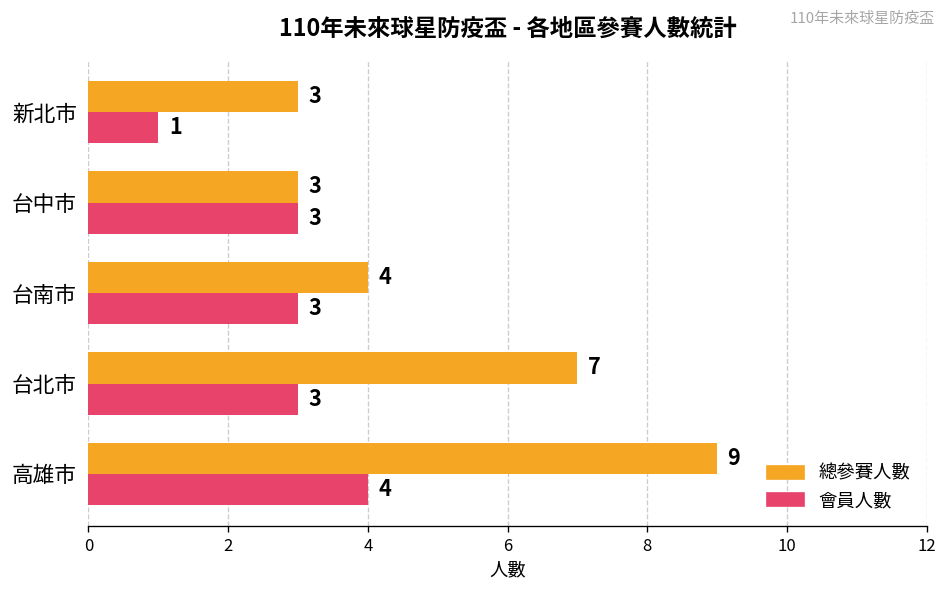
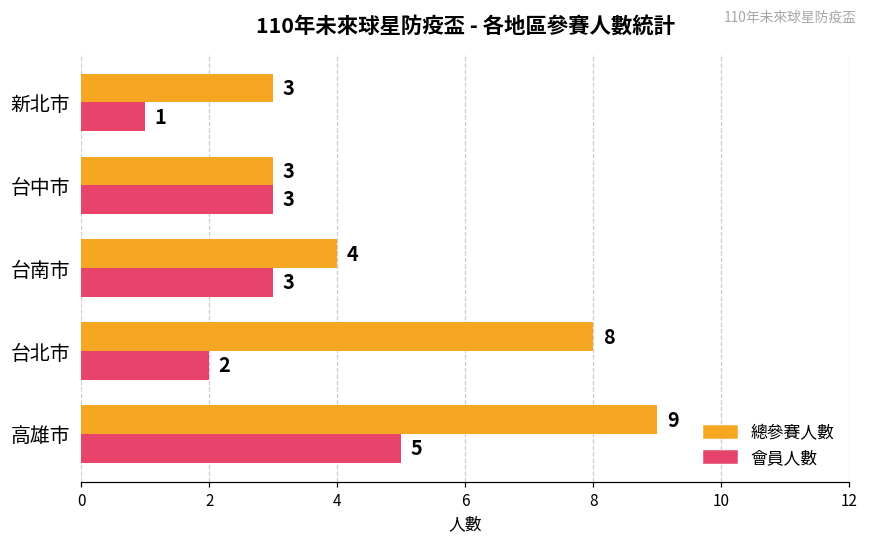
  {
    "總參賽人數": {
      "新北市": 3,
      "台中市": 3,
      "台南市": 4,
-     "台北市": 7,
+     "台北市": 8,
      "高雄市": 9
    },
    "會員人數": {
      "新北市": 1,
      "台中市": 3,
      "台南市": 3,
-     "台北市": 3,
-     "高雄市": 4
+     "台北市": 2,
+     "高雄市": 5
    }
  }
